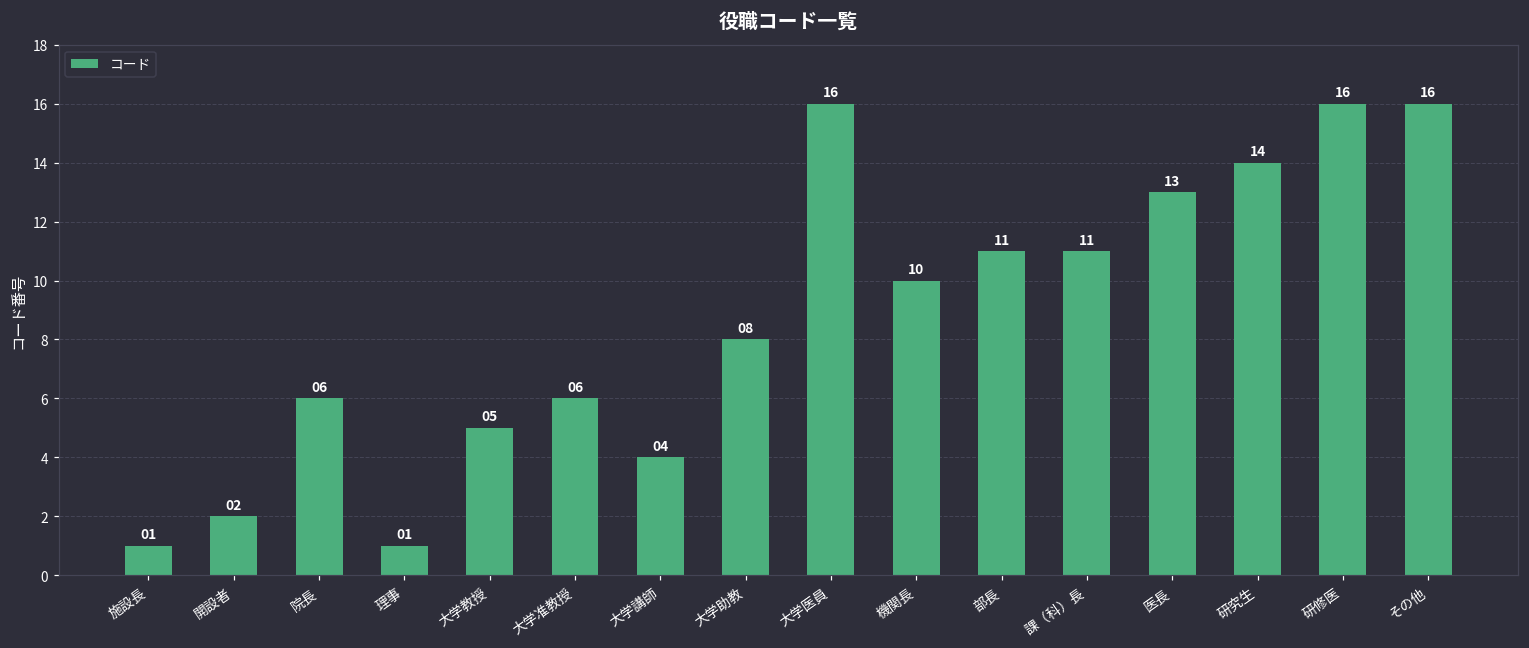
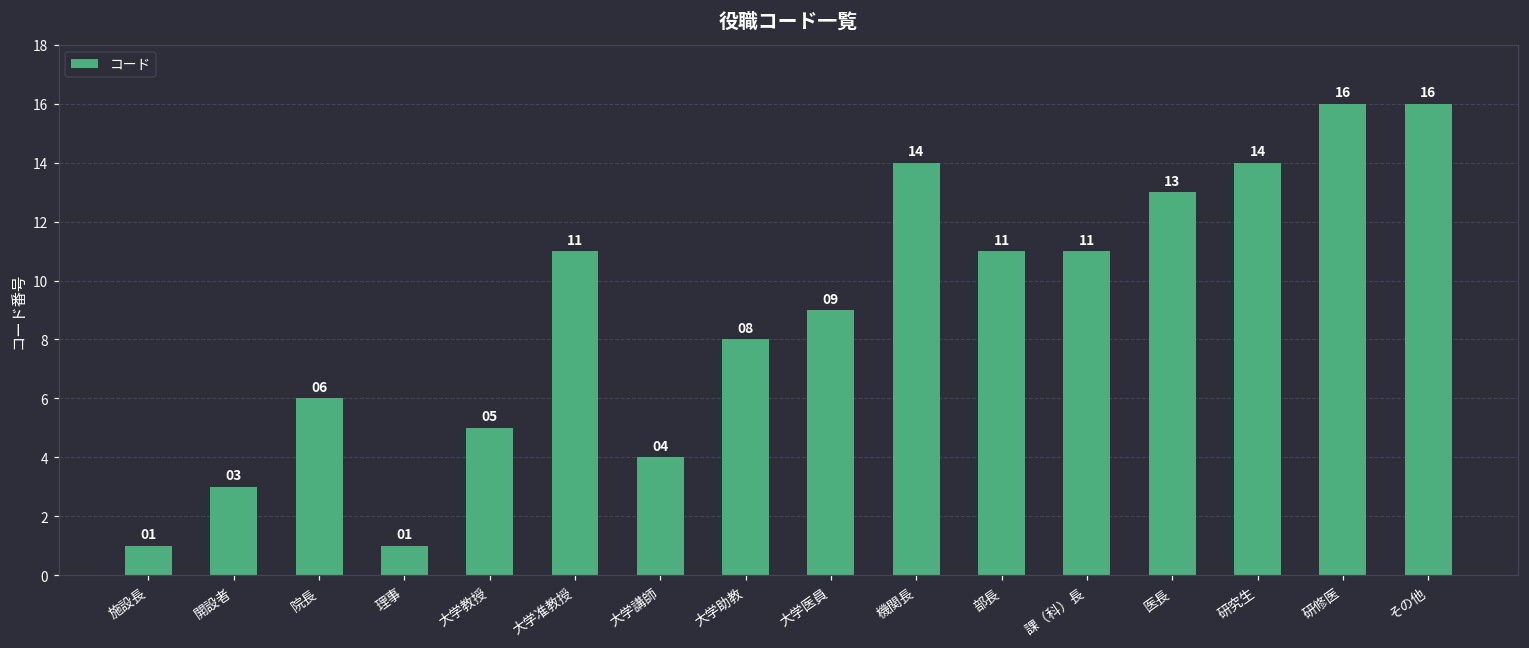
  {
    "施設長": "01",
-   "開設者": "02",
+   "開設者": "03",
    "院長": "06",
    "理事": "01",
    "大学教授": "05",
-   "大学准教授": "06",
+   "大学准教授": "11",
    "大学講師": "04",
    "大学助教": "08",
-   "大学医員": "16",
-   "機関長": "10",
+   "大学医員": "09",
+   "機関長": "14",
    "部長": "11",
    "課（科）長": "11",
    "医長": "13",
    "研究生": "14",
    "研修医": "16",
    "その他": "16"
  }
